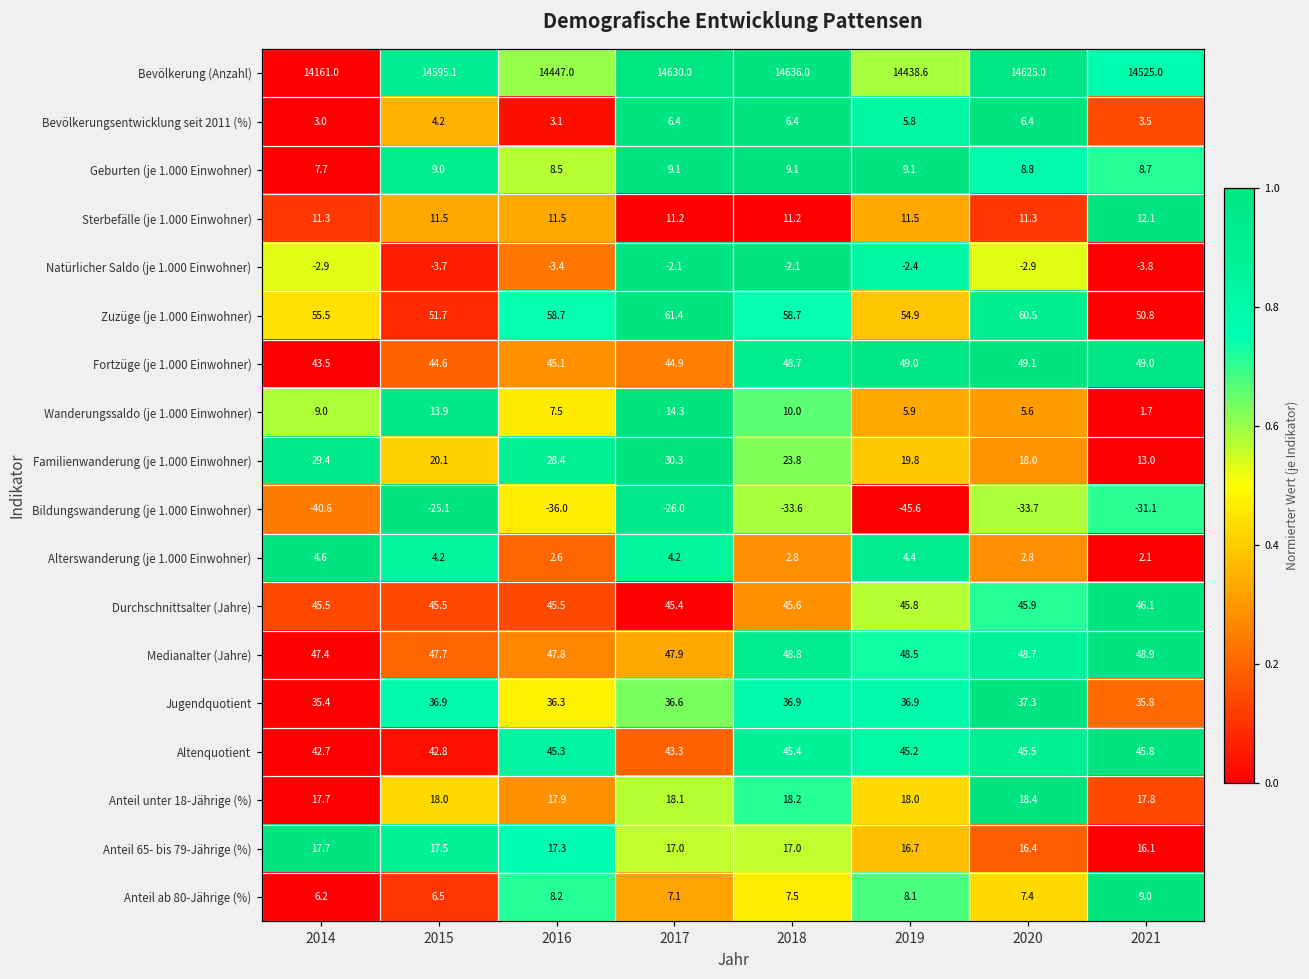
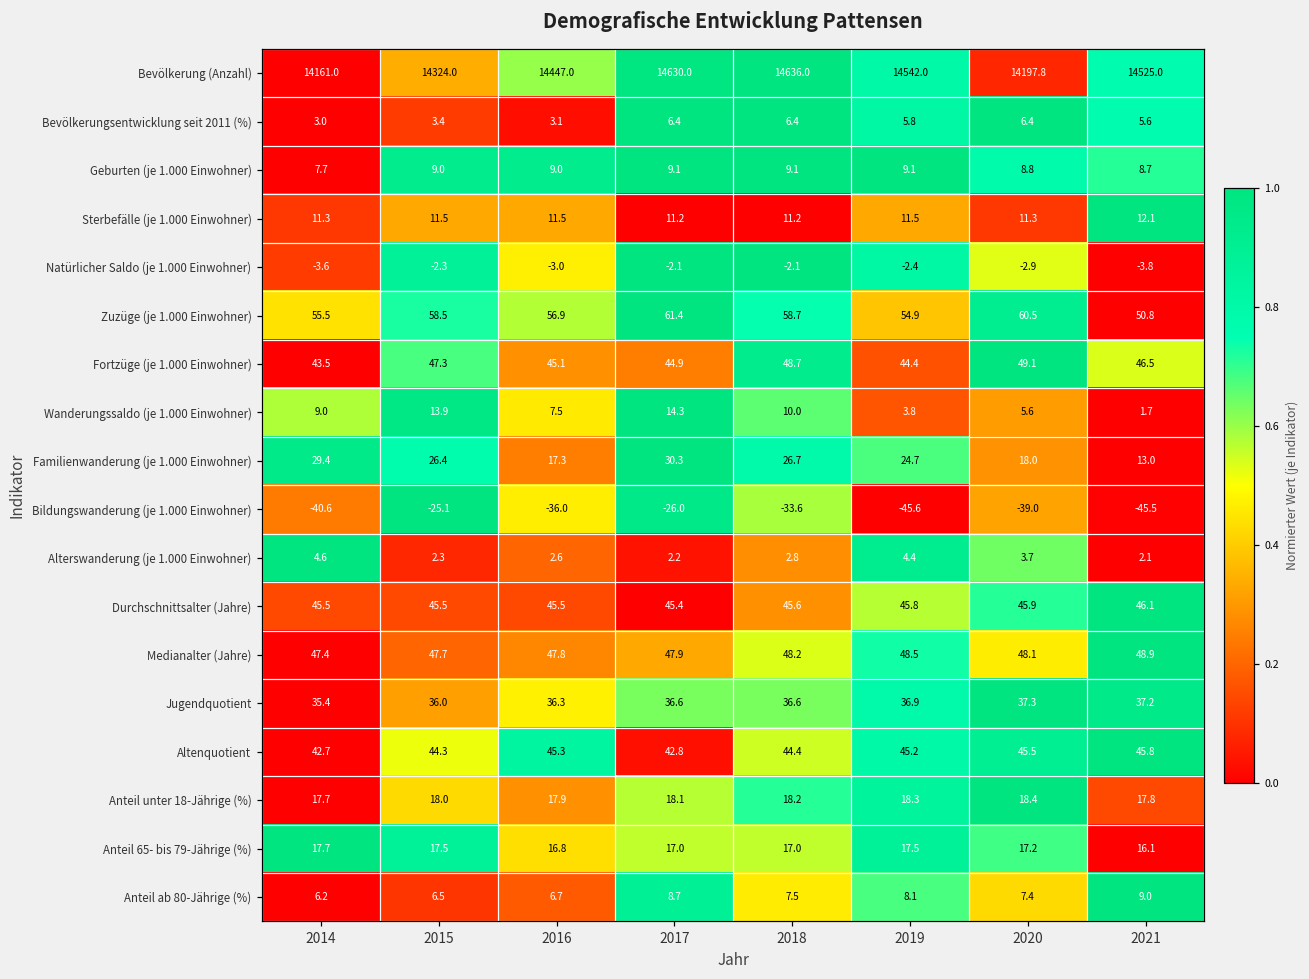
  {
    "Bevölkerung (Anzahl)": {
      "2014": 14161.0,
-     "2015": 14595.1,
+     "2015": 14324.0,
      "2016": 14447.0,
      "2017": 14630.0,
      "2018": 14636.0,
-     "2019": 14438.6,
-     "2020": 14625.0,
+     "2019": 14542.0,
+     "2020": 14197.8,
      "2021": 14525.0
    },
    "Bevölkerungsentwicklung seit 2011 (%)": {
      "2014": 3.0,
-     "2015": 4.2,
+     "2015": 3.4,
      "2016": 3.1,
      "2017": 6.4,
      "2018": 6.4,
      "2019": 5.8,
      "2020": 6.4,
-     "2021": 3.5
+     "2021": 5.6
    },
    "Geburten (je 1.000 Einwohner)": {
      "2014": 7.7,
      "2015": 9.0,
-     "2016": 8.5,
+     "2016": 9.0,
      "2017": 9.1,
      "2018": 9.1,
      "2019": 9.1,
      "2020": 8.8,
      "2021": 8.7
    },
    "Sterbefälle (je 1.000 Einwohner)": {
      "2014": 11.3,
      "2015": 11.5,
      "2016": 11.5,
      "2017": 11.2,
      "2018": 11.2,
      "2019": 11.5,
      "2020": 11.3,
      "2021": 12.1
    },
    "Natürlicher Saldo (je 1.000 Einwohner)": {
-     "2014": -2.9,
-     "2015": -3.7,
-     "2016": -3.4,
+     "2014": -3.6,
+     "2015": -2.3,
+     "2016": -3.0,
      "2017": -2.1,
      "2018": -2.1,
      "2019": -2.4,
      "2020": -2.9,
      "2021": -3.8
    },
    "Zuzüge (je 1.000 Einwohner)": {
      "2014": 55.5,
-     "2015": 51.7,
-     "2016": 58.7,
+     "2015": 58.5,
+     "2016": 56.9,
      "2017": 61.4,
      "2018": 58.7,
      "2019": 54.9,
      "2020": 60.5,
      "2021": 50.8
    },
    "Fortzüge (je 1.000 Einwohner)": {
      "2014": 43.5,
-     "2015": 44.6,
+     "2015": 47.3,
      "2016": 45.1,
      "2017": 44.9,
      "2018": 48.7,
-     "2019": 49.0,
+     "2019": 44.4,
      "2020": 49.1,
-     "2021": 49.0
+     "2021": 46.5
    },
    "Wanderungssaldo (je 1.000 Einwohner)": {
      "2014": 9.0,
      "2015": 13.9,
      "2016": 7.5,
      "2017": 14.3,
      "2018": 10.0,
-     "2019": 5.9,
+     "2019": 3.8,
      "2020": 5.6,
      "2021": 1.7
    },
    "Familienwanderung (je 1.000 Einwohner)": {
      "2014": 29.4,
-     "2015": 20.1,
-     "2016": 28.4,
+     "2015": 26.4,
+     "2016": 17.3,
      "2017": 30.3,
-     "2018": 23.8,
-     "2019": 19.8,
+     "2018": 26.7,
+     "2019": 24.7,
      "2020": 18.0,
      "2021": 13.0
    },
    "Bildungswanderung (je 1.000 Einwohner)": {
      "2014": -40.6,
      "2015": -25.1,
      "2016": -36.0,
      "2017": -26.0,
      "2018": -33.6,
      "2019": -45.6,
-     "2020": -33.7,
-     "2021": -31.1
+     "2020": -39.0,
+     "2021": -45.5
    },
    "Alterswanderung (je 1.000 Einwohner)": {
      "2014": 4.6,
-     "2015": 4.2,
+     "2015": 2.3,
      "2016": 2.6,
-     "2017": 4.2,
+     "2017": 2.2,
      "2018": 2.8,
      "2019": 4.4,
-     "2020": 2.8,
+     "2020": 3.7,
      "2021": 2.1
    },
    "Durchschnittsalter (Jahre)": {
      "2014": 45.5,
      "2015": 45.5,
      "2016": 45.5,
      "2017": 45.4,
      "2018": 45.6,
      "2019": 45.8,
      "2020": 45.9,
      "2021": 46.1
    },
    "Medianalter (Jahre)": {
      "2014": 47.4,
      "2015": 47.7,
      "2016": 47.8,
      "2017": 47.9,
-     "2018": 48.8,
+     "2018": 48.2,
      "2019": 48.5,
-     "2020": 48.7,
+     "2020": 48.1,
      "2021": 48.9
    },
    "Jugendquotient": {
      "2014": 35.4,
-     "2015": 36.9,
+     "2015": 36.0,
      "2016": 36.3,
      "2017": 36.6,
-     "2018": 36.9,
+     "2018": 36.6,
      "2019": 36.9,
      "2020": 37.3,
-     "2021": 35.8
+     "2021": 37.2
    },
    "Altenquotient": {
      "2014": 42.7,
-     "2015": 42.8,
+     "2015": 44.3,
      "2016": 45.3,
-     "2017": 43.3,
-     "2018": 45.4,
+     "2017": 42.8,
+     "2018": 44.4,
      "2019": 45.2,
      "2020": 45.5,
      "2021": 45.8
    },
    "Anteil unter 18-Jährige (%)": {
      "2014": 17.7,
      "2015": 18.0,
      "2016": 17.9,
      "2017": 18.1,
      "2018": 18.2,
-     "2019": 18.0,
+     "2019": 18.3,
      "2020": 18.4,
      "2021": 17.8
    },
    "Anteil 65- bis 79-Jährige (%)": {
      "2014": 17.7,
      "2015": 17.5,
-     "2016": 17.3,
+     "2016": 16.8,
      "2017": 17.0,
      "2018": 17.0,
-     "2019": 16.7,
-     "2020": 16.4,
+     "2019": 17.5,
+     "2020": 17.2,
      "2021": 16.1
    },
    "Anteil ab 80-Jährige (%)": {
      "2014": 6.2,
      "2015": 6.5,
-     "2016": 8.2,
-     "2017": 7.1,
+     "2016": 6.7,
+     "2017": 8.7,
      "2018": 7.5,
      "2019": 8.1,
      "2020": 7.4,
      "2021": 9.0
    }
  }
